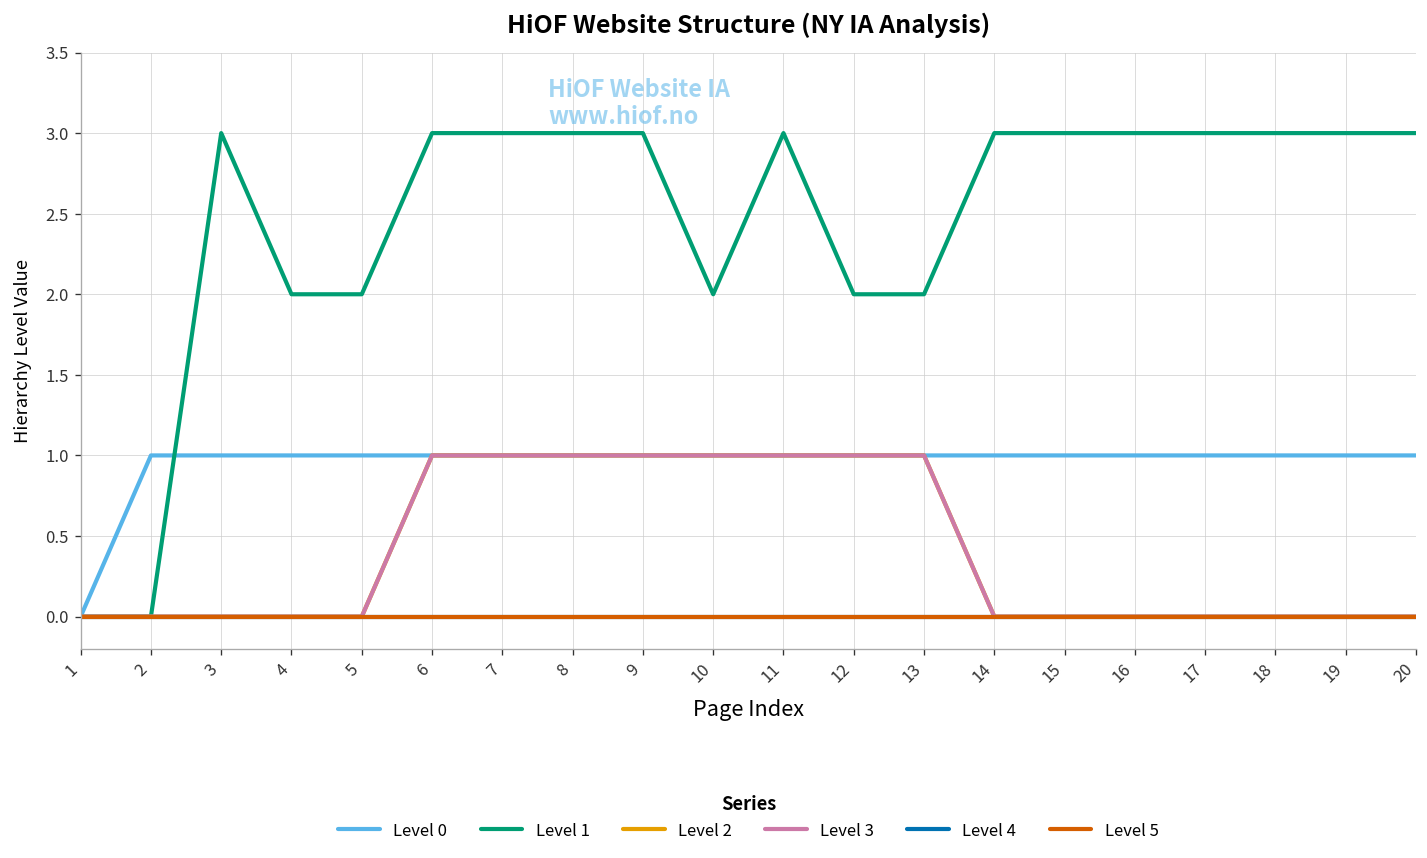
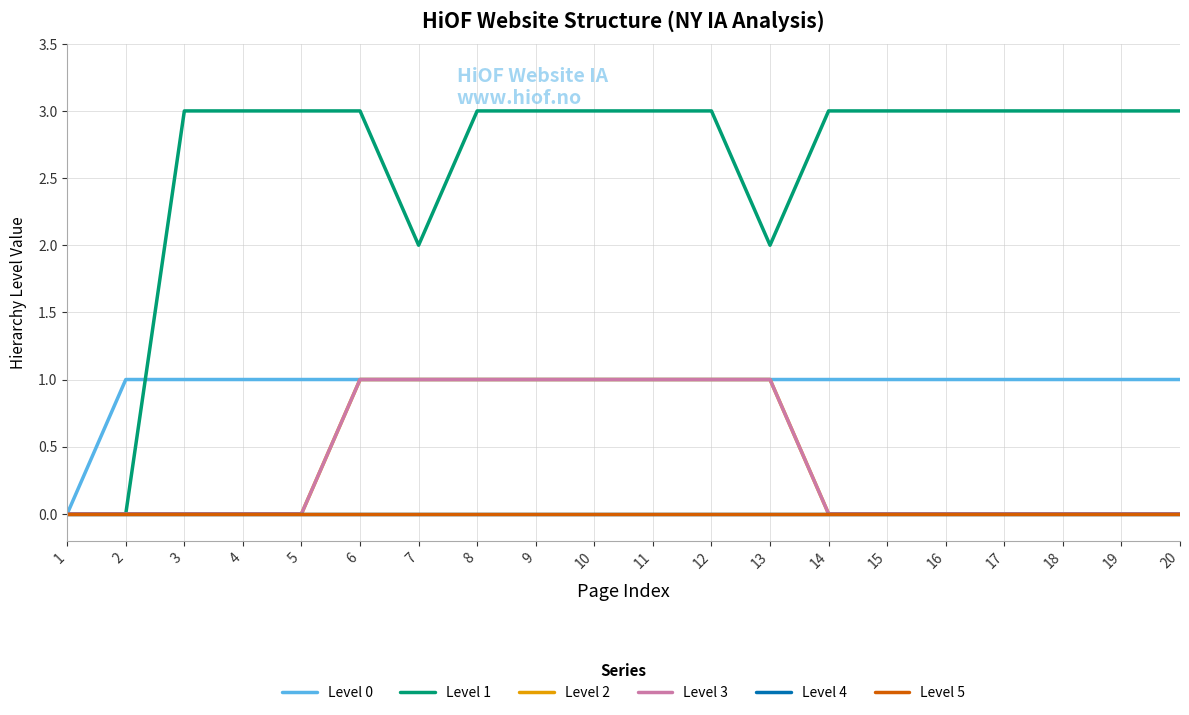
  {
    "Level 0": {
      "2": 1,
      "3": 1,
      "4": 1,
      "5": 1,
      "14": 1,
      "15": 1,
      "16": 1,
      "17": 1,
      "18": 1,
      "19": 1,
      "20": 1
    },
    "Level 1": {
      "3": 3,
-     "4": 2,
-     "5": 2,
+     "4": 3,
+     "5": 3,
      "6": 3,
-     "7": 3,
+     "7": 2,
      "8": 3,
      "9": 3,
-     "10": 2,
+     "10": 3,
      "11": 3,
-     "12": 2,
+     "12": 3,
      "13": 2,
      "14": 3,
      "15": 3,
      "16": 3,
      "17": 3,
      "18": 3,
      "19": 3,
      "20": 3
    },
    "Level 5": {
      "6": 0,
      "7": 0,
      "8": 0,
      "9": 0,
      "10": 0,
      "11": 0,
      "12": 0,
      "13": 0
    }
  }
